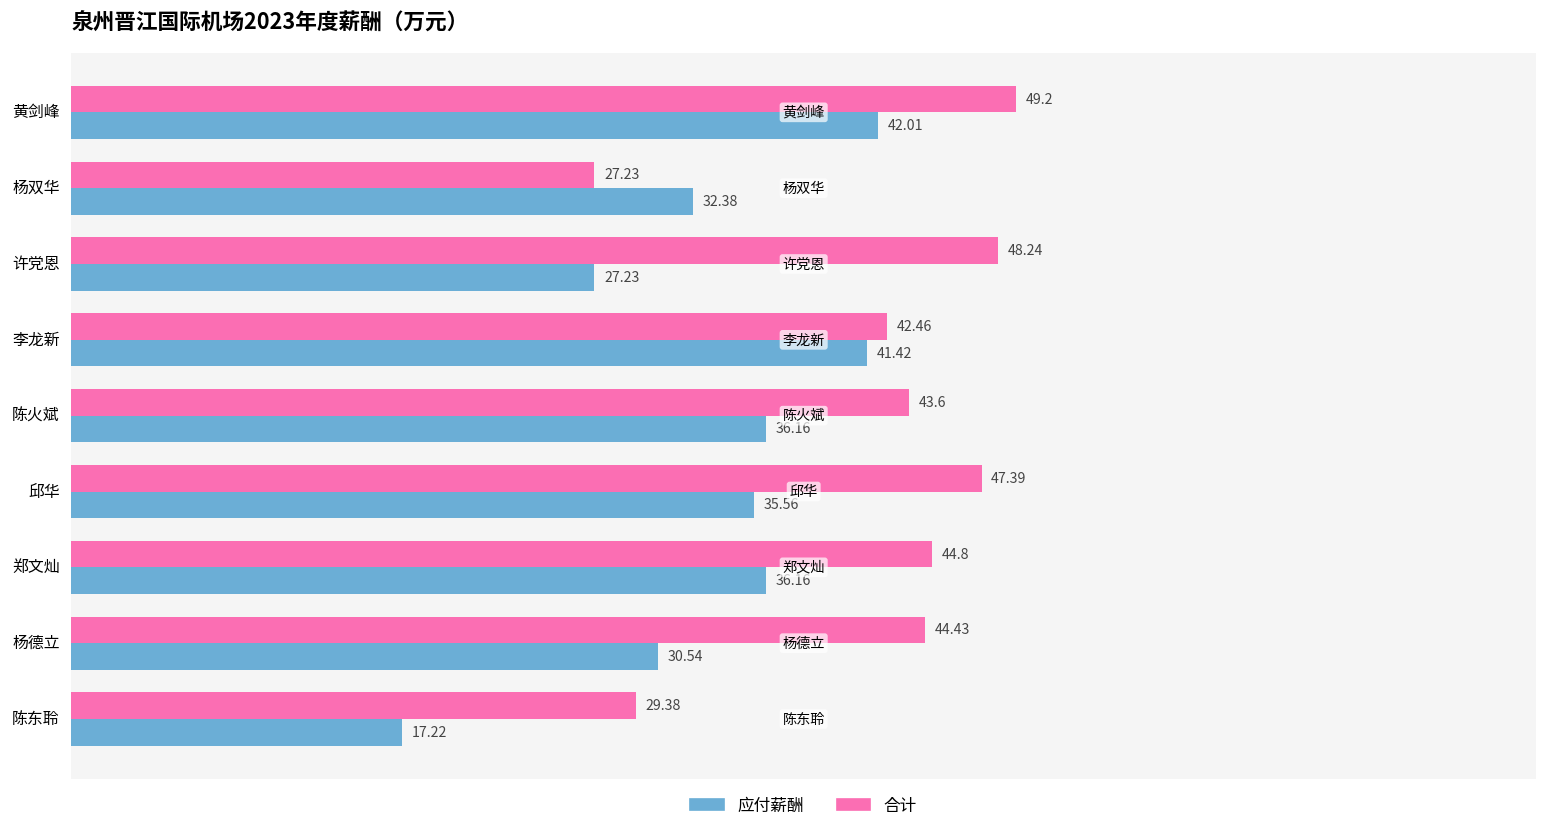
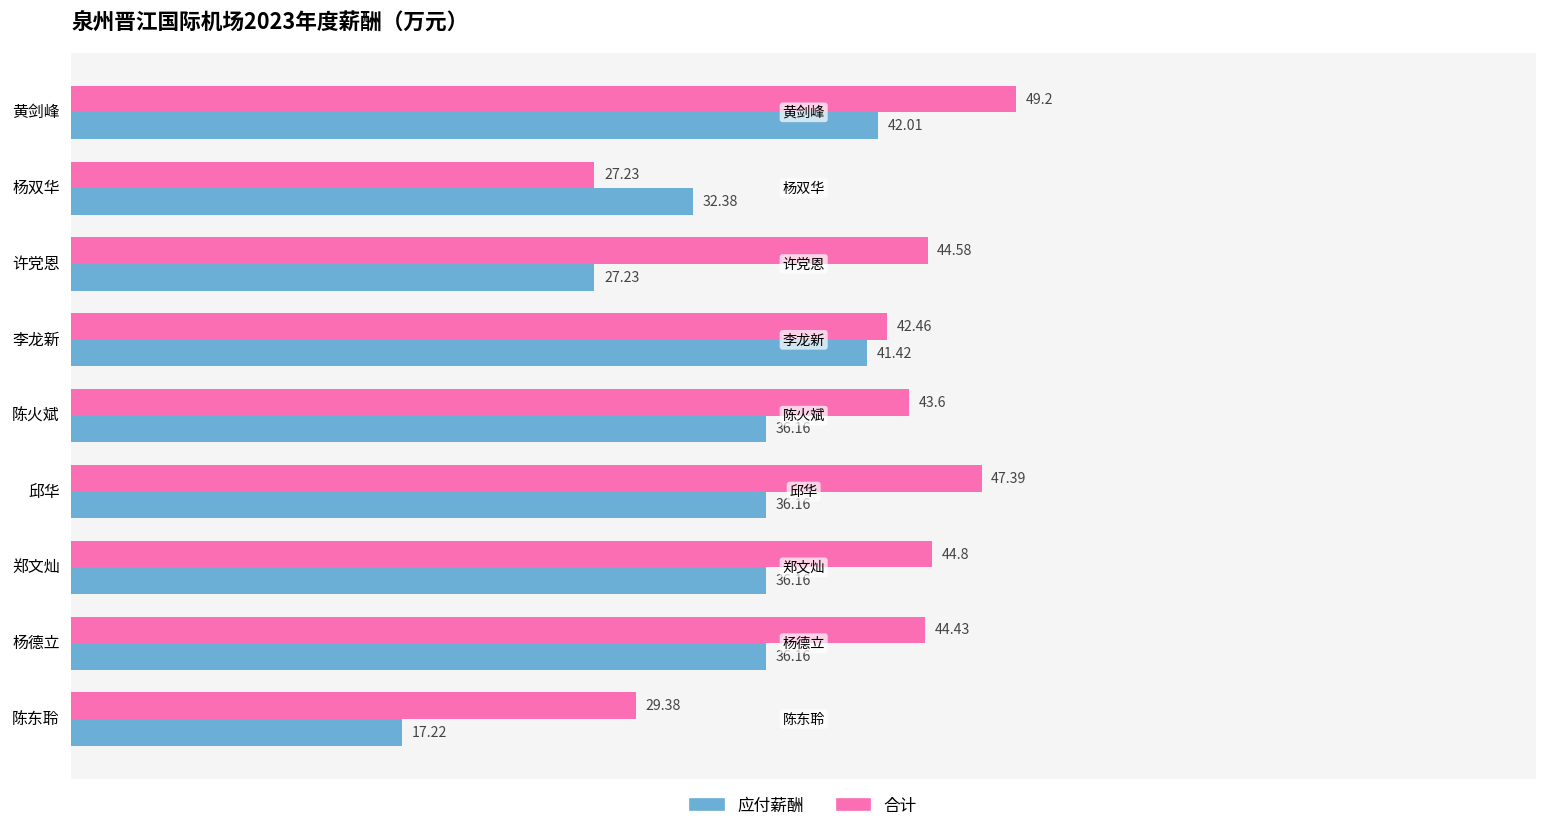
  {
    "应付薪酬": {
      "黄剑峰": 42.01,
      "杨双华": 32.38,
      "许党恩": 27.23,
      "李龙新": 41.42,
-     "邱华": 35.56,
-     "杨德立": 30.54,
+     "邱华": 36.16,
+     "杨德立": 36.16,
      "陈东聆": 17.22
    },
    "合计": {
      "黄剑峰": 49.2,
      "杨双华": 27.23,
-     "许党恩": 48.24,
+     "许党恩": 44.58,
      "李龙新": 42.46,
      "陈火斌": 43.6,
      "邱华": 47.39,
      "郑文灿": 44.8,
      "杨德立": 44.43,
      "陈东聆": 29.38
    }
  }
